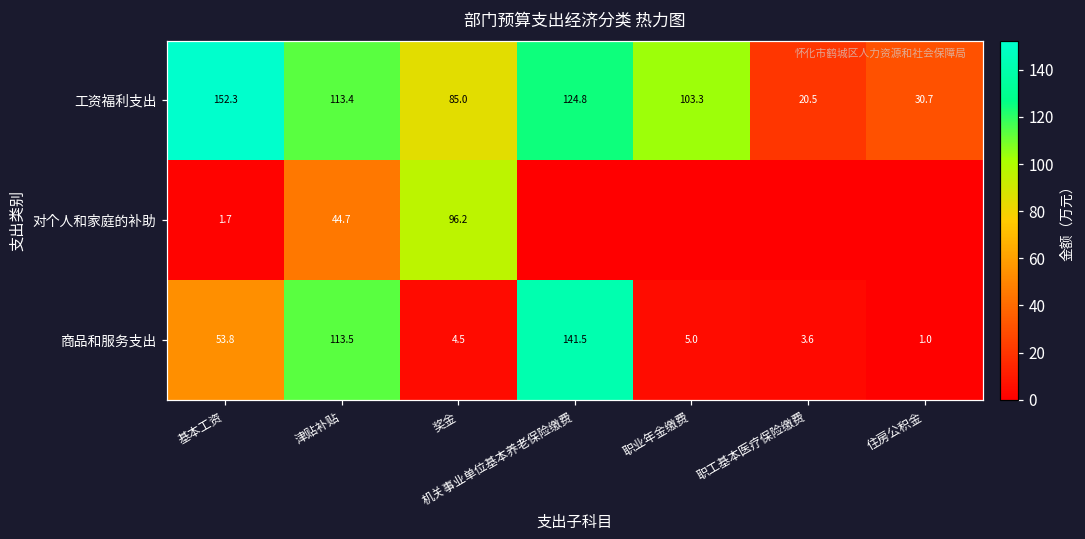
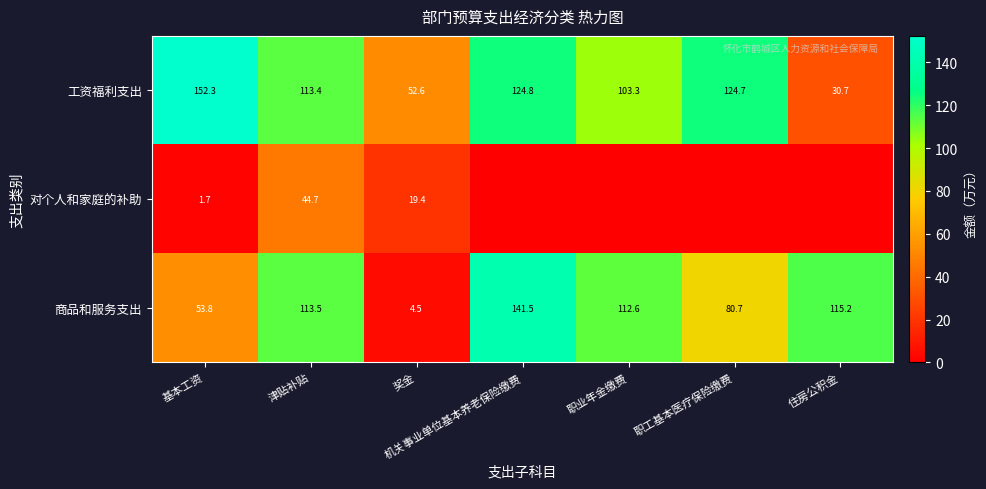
  {
    "工资福利支出": {
      "基本工资": 152.3,
      "津贴补贴": 113.4,
-     "奖金": 85.0,
+     "奖金": 52.6,
      "机关事业单位基本养老保险缴费": 124.8,
      "职业年金缴费": 103.3,
-     "职工基本医疗保险缴费": 20.5
+     "职工基本医疗保险缴费": 124.7
    },
    "对个人和家庭的补助": {
      "基本工资": 1.7,
      "津贴补贴": 44.7,
-     "奖金": 96.2
+     "奖金": 19.4
    },
    "商品和服务支出": {
      "基本工资": 53.8,
      "津贴补贴": 113.5,
      "奖金": 4.5,
      "机关事业单位基本养老保险缴费": 141.5,
-     "职业年金缴费": 5.0,
-     "职工基本医疗保险缴费": 3.6,
-     "住房公积金": 1.0
+     "职业年金缴费": 112.6,
+     "职工基本医疗保险缴费": 80.7,
+     "住房公积金": 115.2
    }
  }
